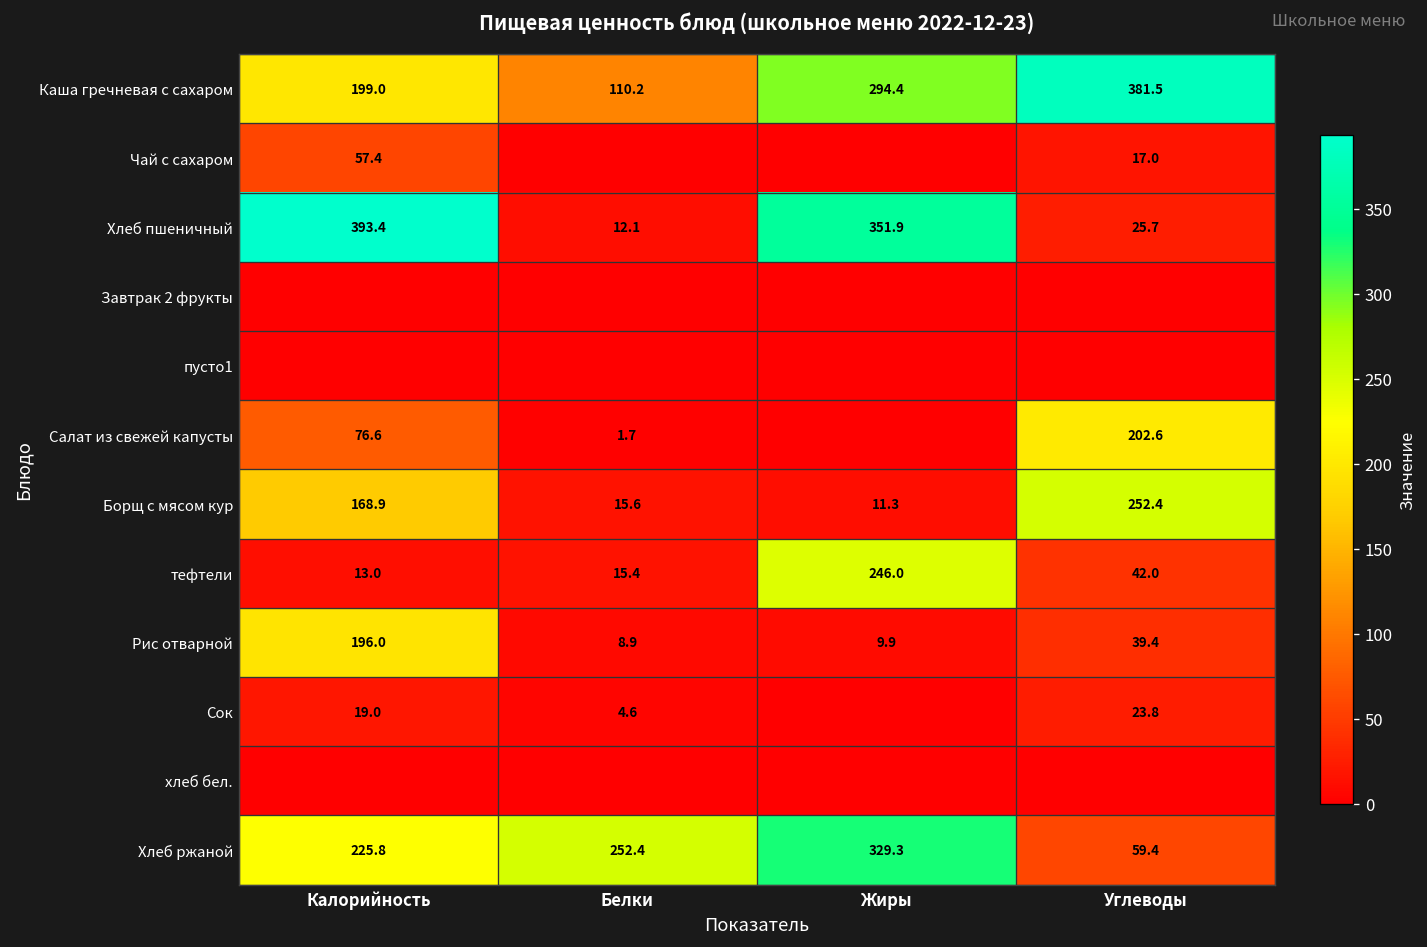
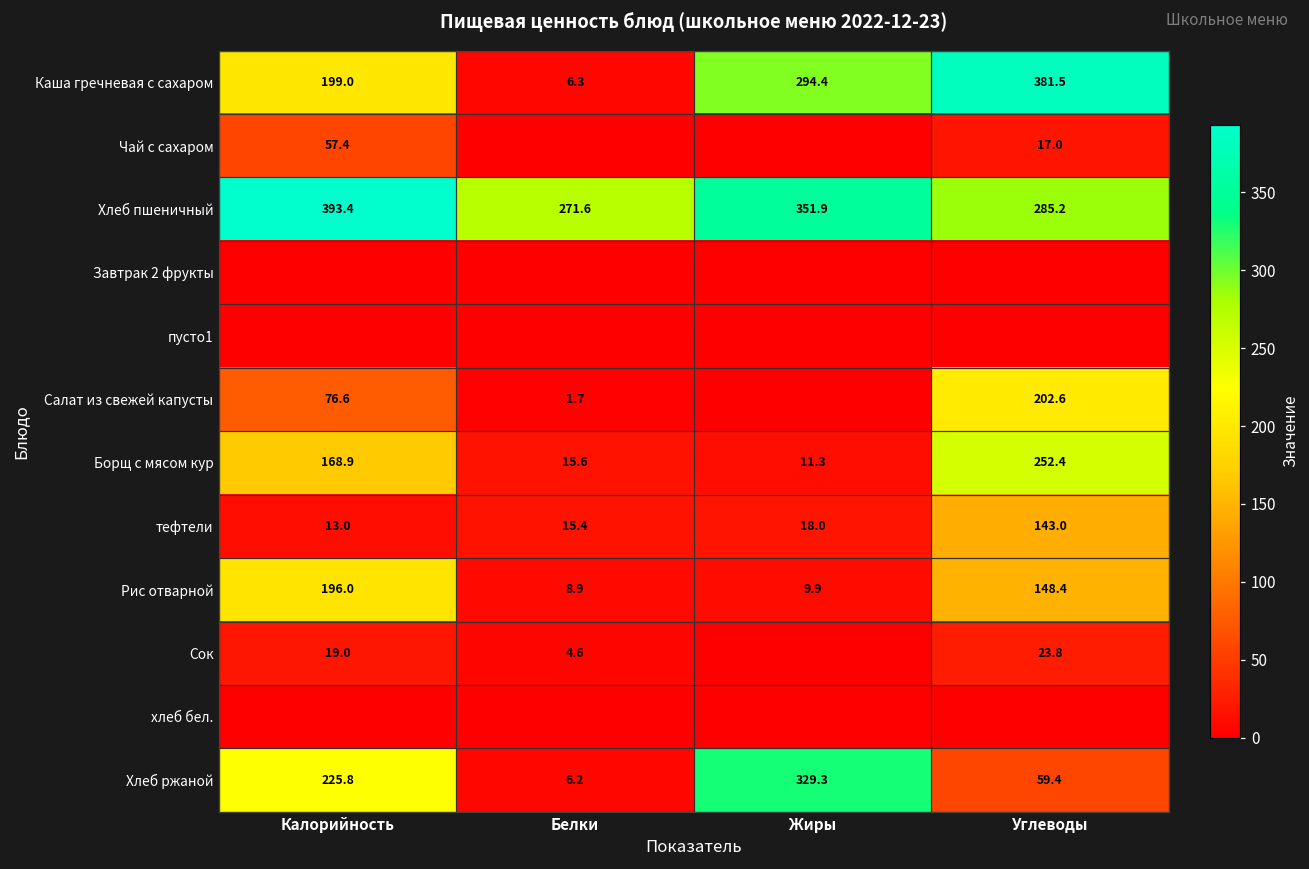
  {
    "Каша гречневая с сахаром": {
      "Калорийность": 199.0,
-     "Белки": 110.2,
+     "Белки": 6.3,
      "Жиры": 294.4,
      "Углеводы": 381.5
    },
    "Чай с сахаром": {
      "Калорийность": 57.4,
      "Углеводы": 17.0
    },
    "Хлеб пшеничный": {
      "Калорийность": 393.4,
-     "Белки": 12.1,
+     "Белки": 271.6,
      "Жиры": 351.9,
-     "Углеводы": 25.7
+     "Углеводы": 285.2
    },
    "Салат из свежей капусты": {
      "Калорийность": 76.6,
      "Белки": 1.7,
      "Углеводы": 202.6
    },
    "Борщ с мясом кур": {
      "Калорийность": 168.9,
      "Белки": 15.6,
      "Жиры": 11.3,
      "Углеводы": 252.4
    },
    "тефтели": {
      "Калорийность": 13.0,
      "Белки": 15.4,
-     "Жиры": 246.0,
-     "Углеводы": 42.0
+     "Жиры": 18.0,
+     "Углеводы": 143.0
    },
    "Рис отварной": {
      "Калорийность": 196.0,
      "Белки": 8.9,
      "Жиры": 9.9,
-     "Углеводы": 39.4
+     "Углеводы": 148.4
    },
    "Сок": {
      "Калорийность": 19.0,
      "Белки": 4.6,
      "Углеводы": 23.8
    },
    "Хлеб ржаной": {
      "Калорийность": 225.8,
-     "Белки": 252.4,
+     "Белки": 6.2,
      "Жиры": 329.3,
      "Углеводы": 59.4
    }
  }
